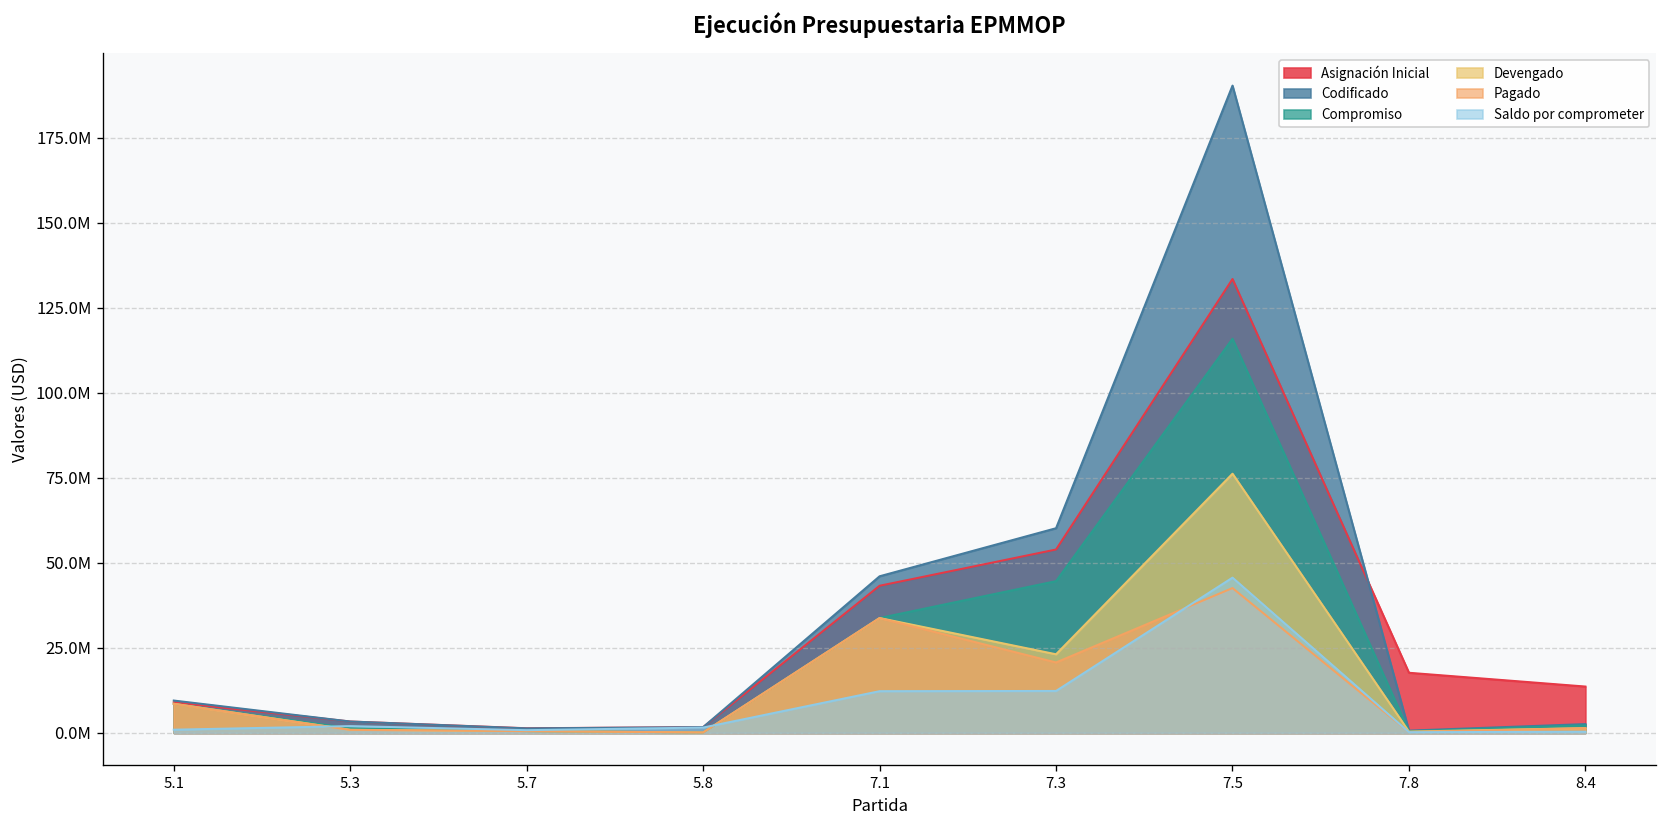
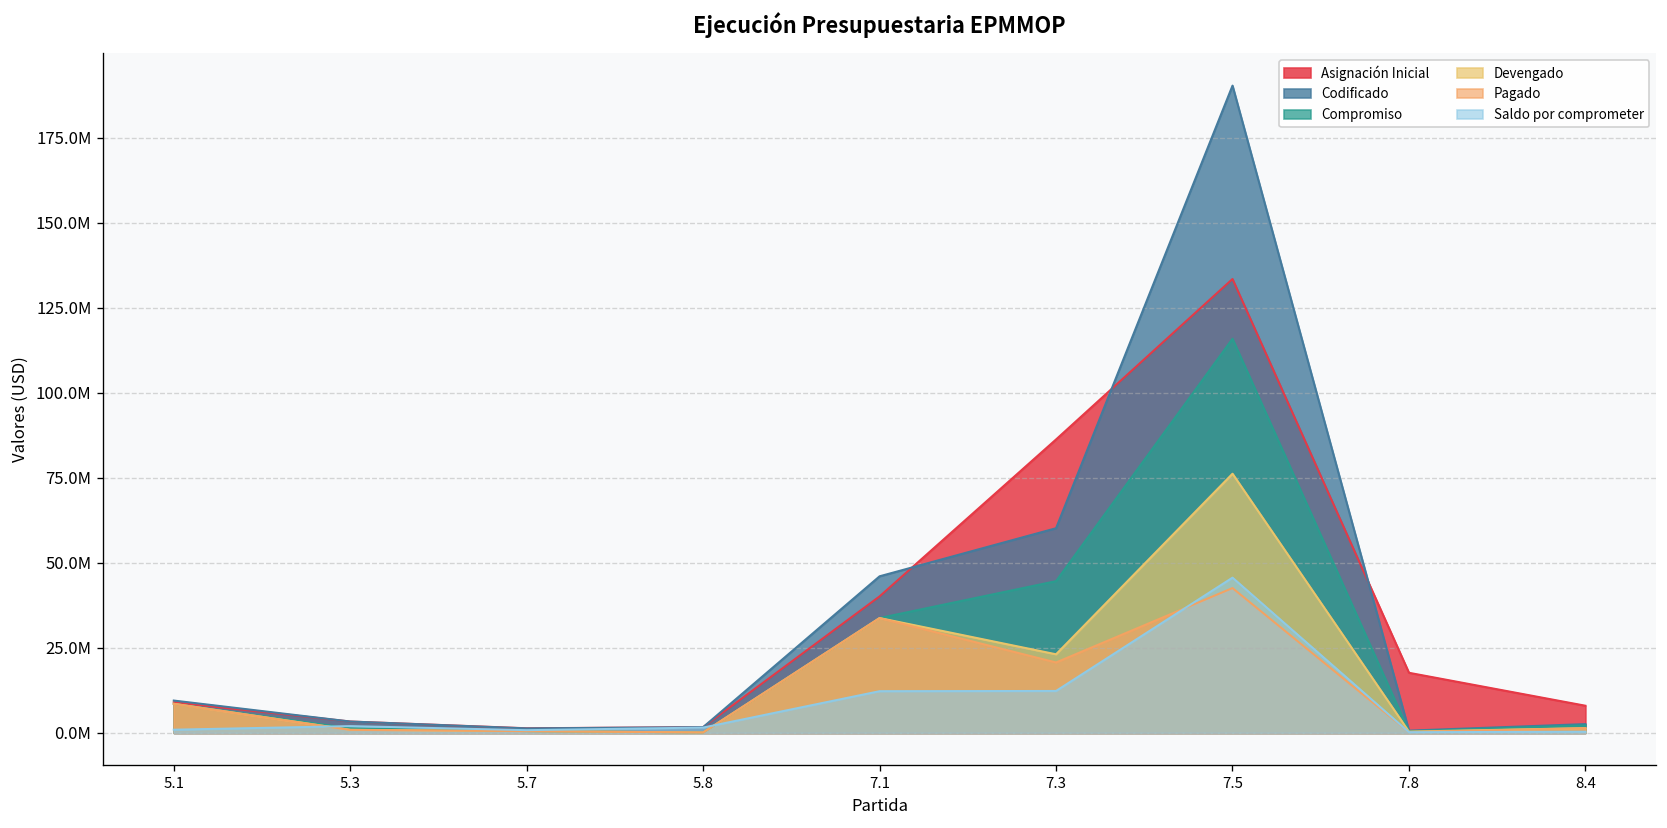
  {
    "Asignación Inicial": {
-     "7.1": 43000000,
-     "7.3": 54000000,
+     "7.1": 40000000,
+     "7.3": 86000000,
      "7.5": 133000000,
      "7.8": 18000000,
-     "8.4": 14000000
+     "8.4": 8000000
    },
    "Saldo por comprometer": {
      "5.1": 1000000,
      "7.1": 12000000,
      "7.3": 12000000,
      "7.5": 46000000,
      "8.4": 0
    }
  }
